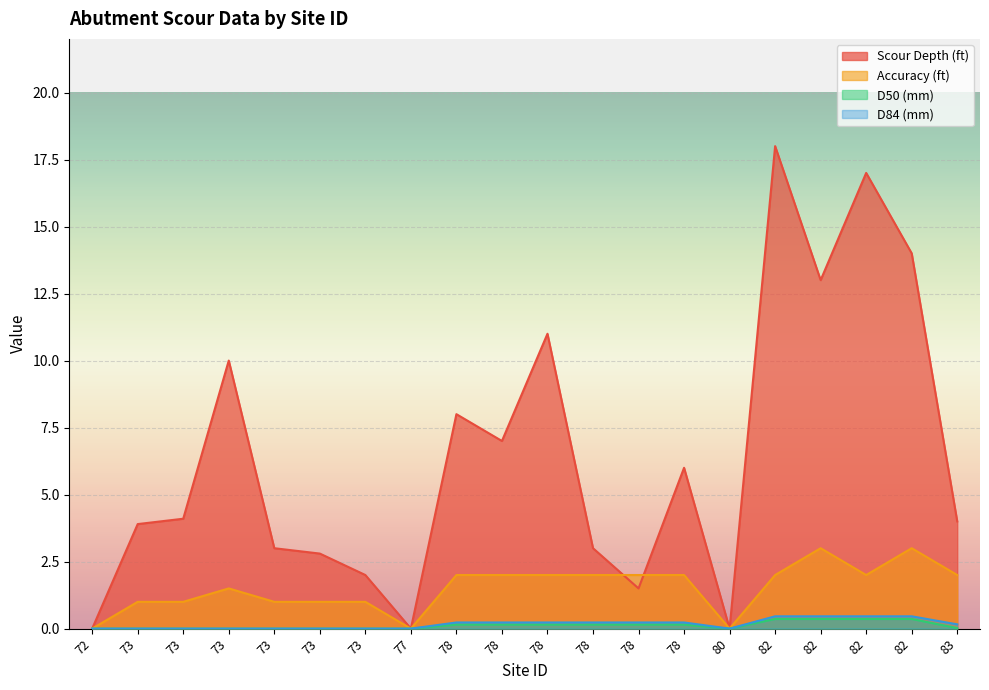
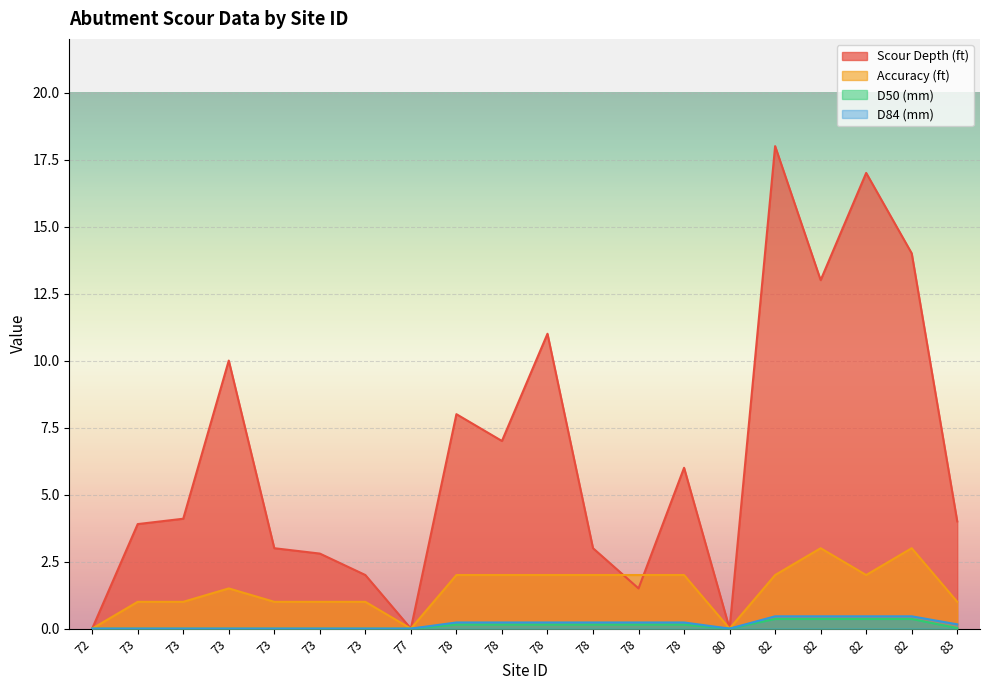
  {
    "Scour Depth (ft)": {
      "83": 4
    },
    "Accuracy (ft)": {
-     "83": 2
+     "83": 1
    },
    "D50 (mm)": {
      "83": 0
    },
    "D84 (mm)": {
      "83": 0.2
    }
  }
